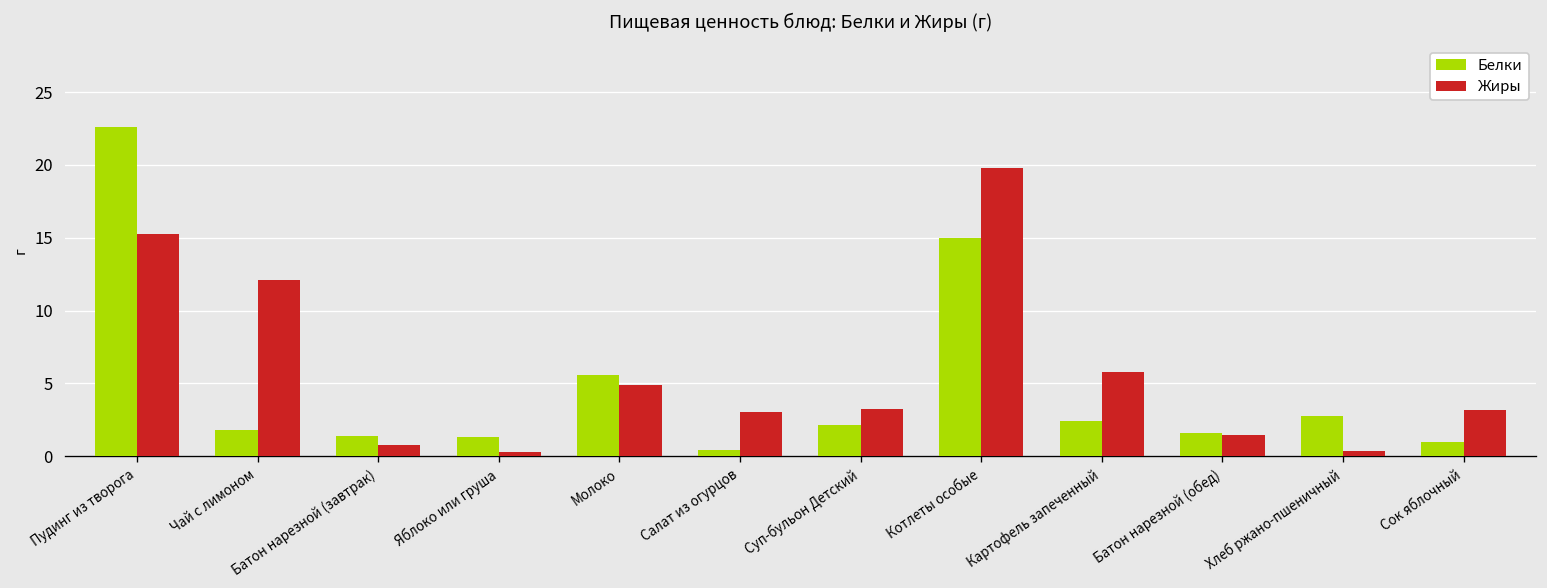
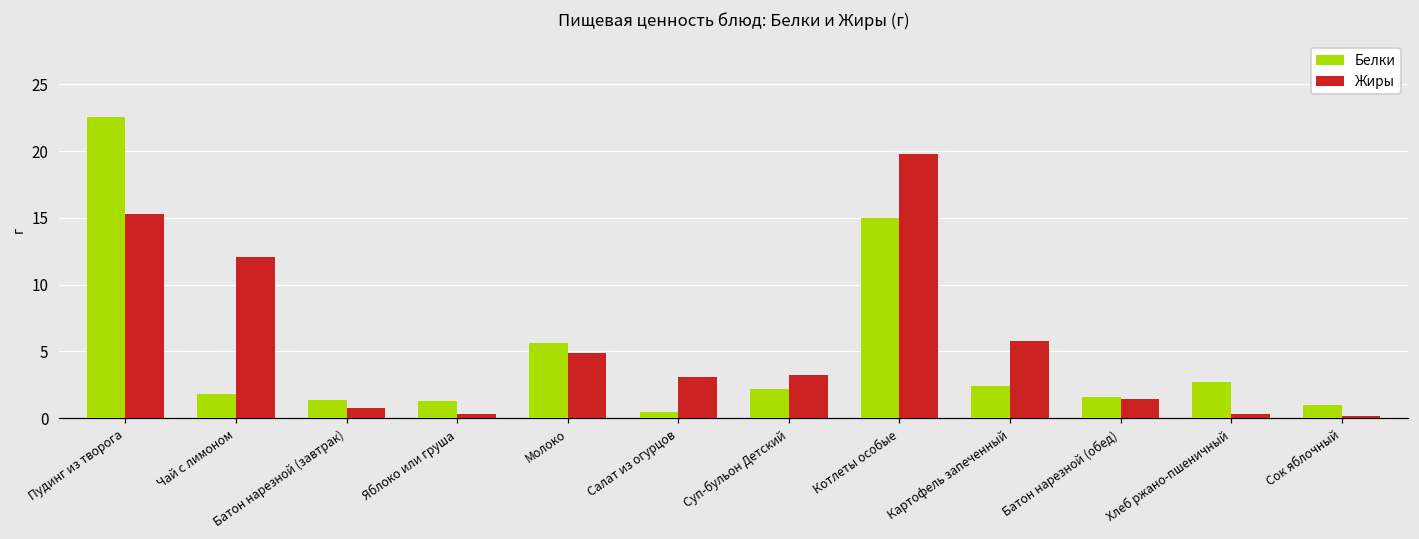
  {
    "Белки": {
      "Пудинг из творога": 22.6,
      "Чай с лимоном": 1.8,
      "Батон нарезной (завтрак)": 1.4,
      "Яблоко или груша": 1.3,
      "Молоко": 5.6,
      "Салат из огурцов": 0.4,
      "Суп-бульон Детский": 2.2,
      "Котлеты особые": 15.0,
      "Картофель запеченный": 2.4,
      "Батон нарезной (обед)": 1.6,
      "Хлеб ржано-пшеничный": 2.7,
      "Сок яблочный": 1.0
    },
    "Жиры": {
      "Пудинг из творога": 15.3,
      "Чай с лимоном": 12.1,
      "Батон нарезной (завтрак)": 0.7,
      "Яблоко или груша": 0.3,
      "Молоко": 4.9,
      "Салат из огурцов": 3.1,
      "Суп-бульон Детский": 3.2,
      "Котлеты особые": 19.8,
      "Картофель запеченный": 5.8,
      "Батон нарезной (обед)": 1.5,
      "Хлеб ржано-пшеничный": 0.3,
-     "Сок яблочный": 3.2
+     "Сок яблочный": 0.2
    }
  }
